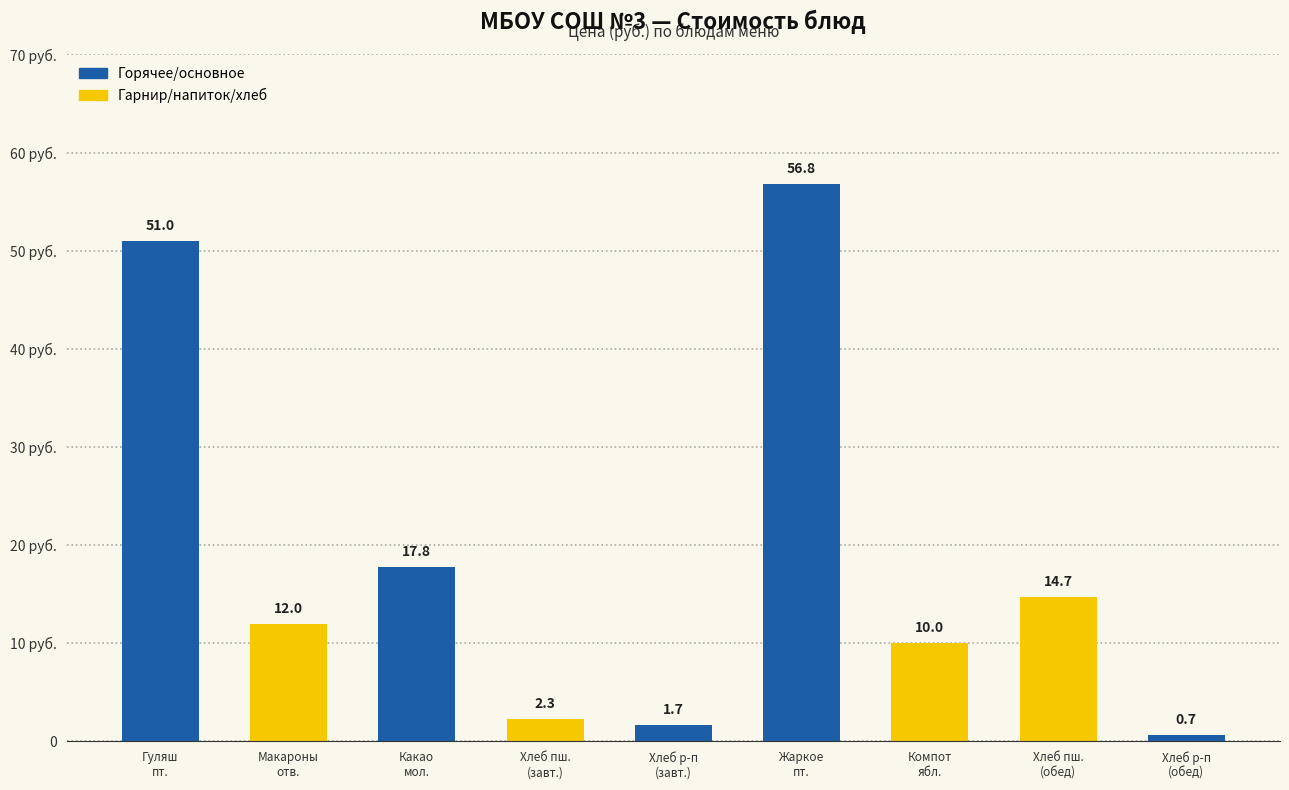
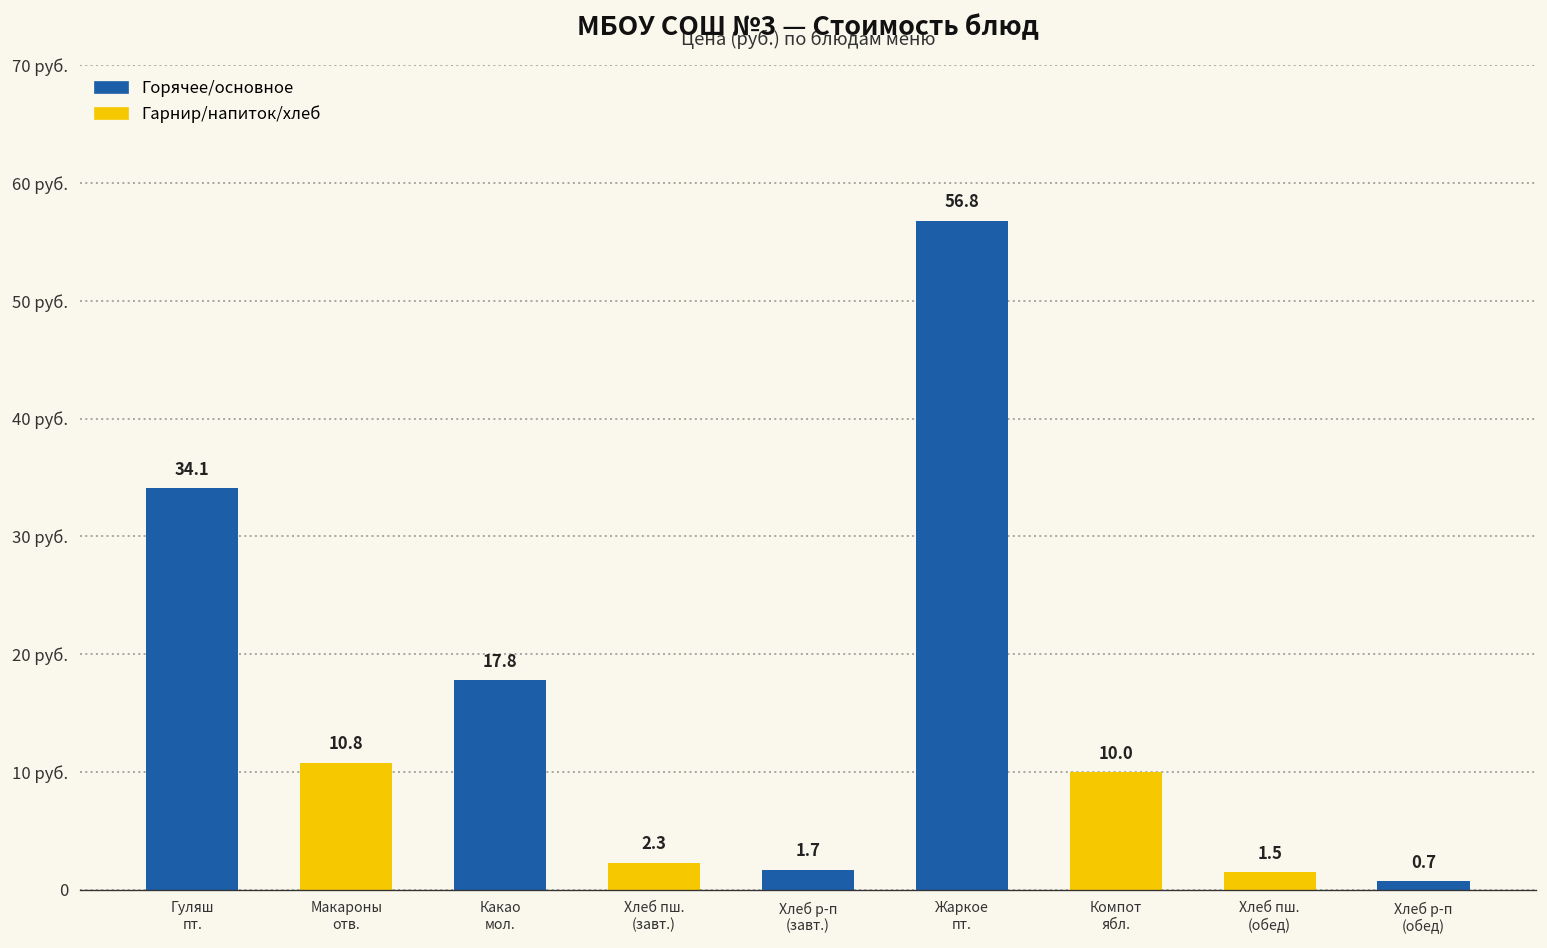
  {
-   "Гуляш пт.": 51.0,
-   "Макароны отв.": 12.0,
+   "Гуляш пт.": 34.1,
+   "Макароны отв.": 10.8,
    "Какао мол.": 17.8,
    "Хлеб пш. (завт.)": 2.3,
    "Хлеб р-п (завт.)": 1.7,
    "Жаркое пт.": 56.8,
    "Компот ябл.": 10.0,
-   "Хлеб пш. (обед)": 14.7,
+   "Хлеб пш. (обед)": 1.5,
    "Хлеб р-п (обед)": 0.7
  }
